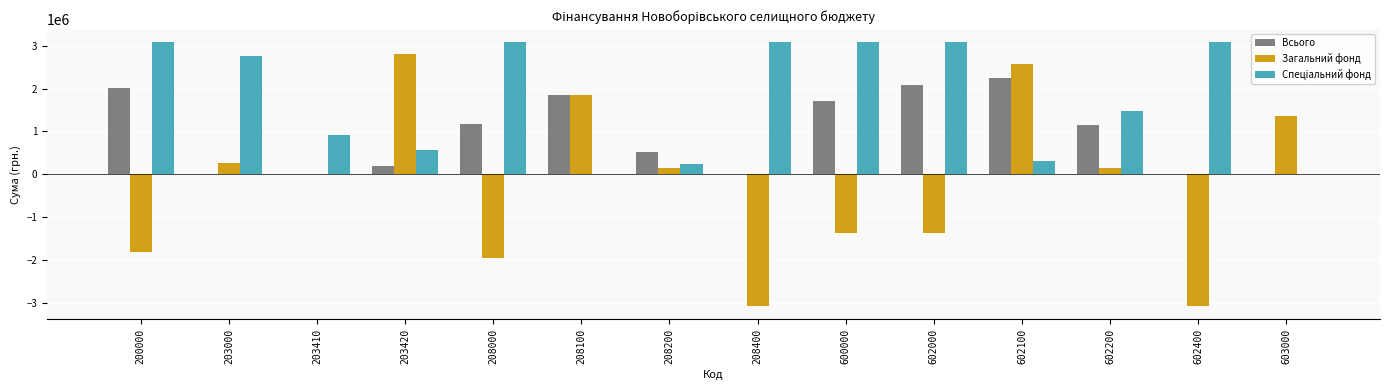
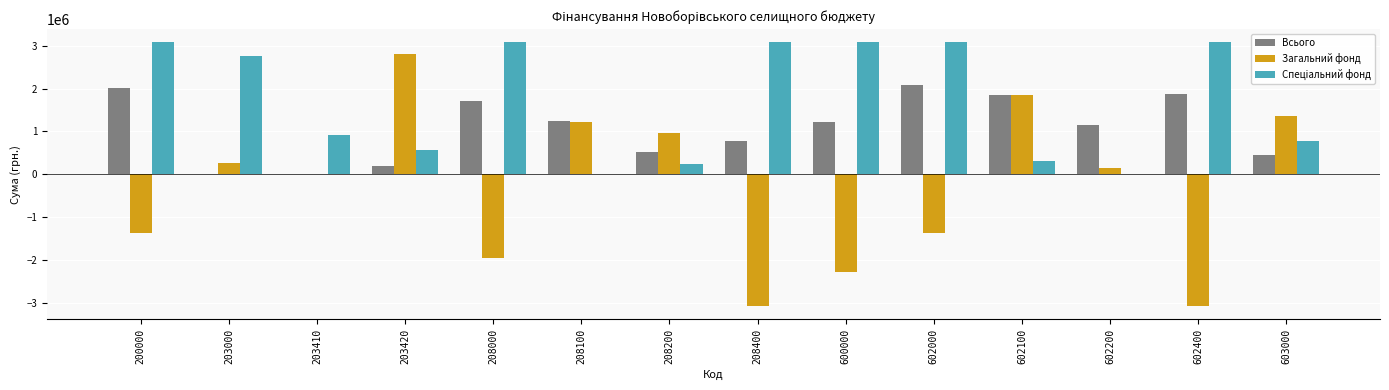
  {
    "Всього": {
      "200000": 2000000,
      "203000": 0,
      "203410": 0,
      "203420": 200000,
-     "208000": 1200000,
-     "208100": 1900000,
+     "208000": 1700000,
+     "208100": 1200000,
      "208200": 500000,
-     "208400": 0,
-     "600000": 1700000,
+     "208400": 800000,
+     "600000": 1200000,
      "602000": 2100000,
-     "602100": 2200000,
+     "602100": 1900000,
      "602200": 1200000,
-     "602400": 0,
-     "603000": 0
+     "602400": 1900000,
+     "603000": 400000
    },
    "Загальний фонд": {
-     "200000": -1800000,
+     "200000": -1400000,
      "203000": 300000,
      "203410": 0,
      "203420": 2800000,
      "208000": -1900000,
-     "208100": 1900000,
-     "208200": 200000,
+     "208100": 1200000,
+     "208200": 1000000,
      "208400": -3100000,
-     "600000": -1400000,
+     "600000": -2300000,
      "602000": -1400000,
-     "602100": 2600000,
+     "602100": 1900000,
      "602200": 200000,
      "602400": -3100000,
      "603000": 1400000
    },
    "Спеціальний фонд": {
      "200000": 3100000,
      "203000": 2800000,
      "203410": 900000,
      "203420": 600000,
      "208000": 3100000,
      "208100": 0,
      "208200": 200000,
      "208400": 3100000,
      "600000": 3100000,
      "602000": 3100000,
      "602100": 300000,
-     "602200": 1500000,
+     "602200": 0,
      "602400": 3100000,
-     "603000": 0
+     "603000": 800000
    }
  }
